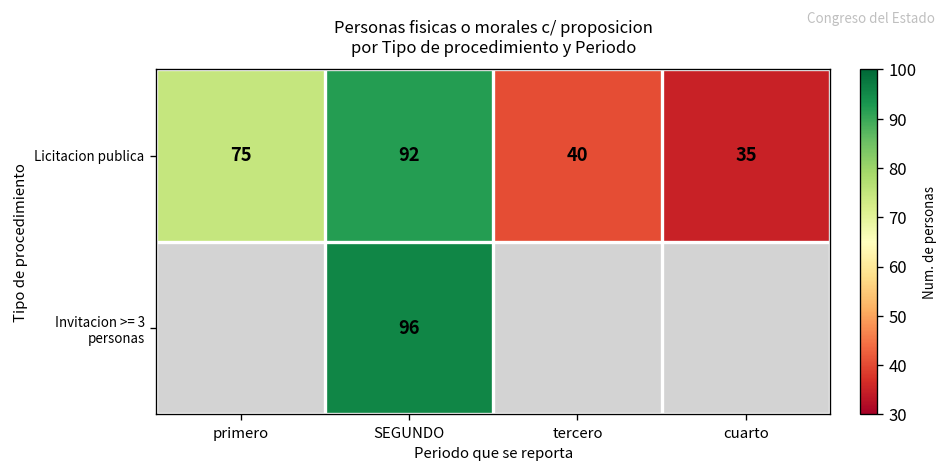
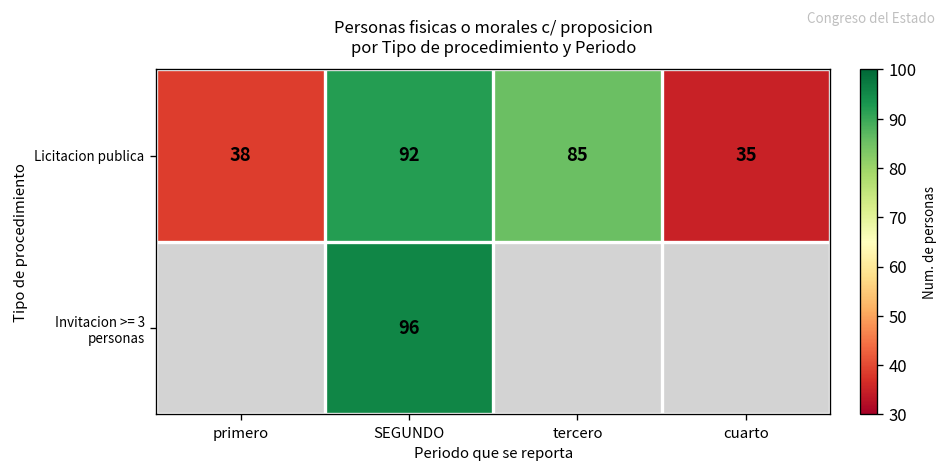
  {
    "Licitacion publica": {
-     "primero": 75,
+     "primero": 38,
      "SEGUNDO": 92,
-     "tercero": 40,
+     "tercero": 85,
      "cuarto": 35
    },
    "Invitacion >= 3 personas": {
      "SEGUNDO": 96
    }
  }
